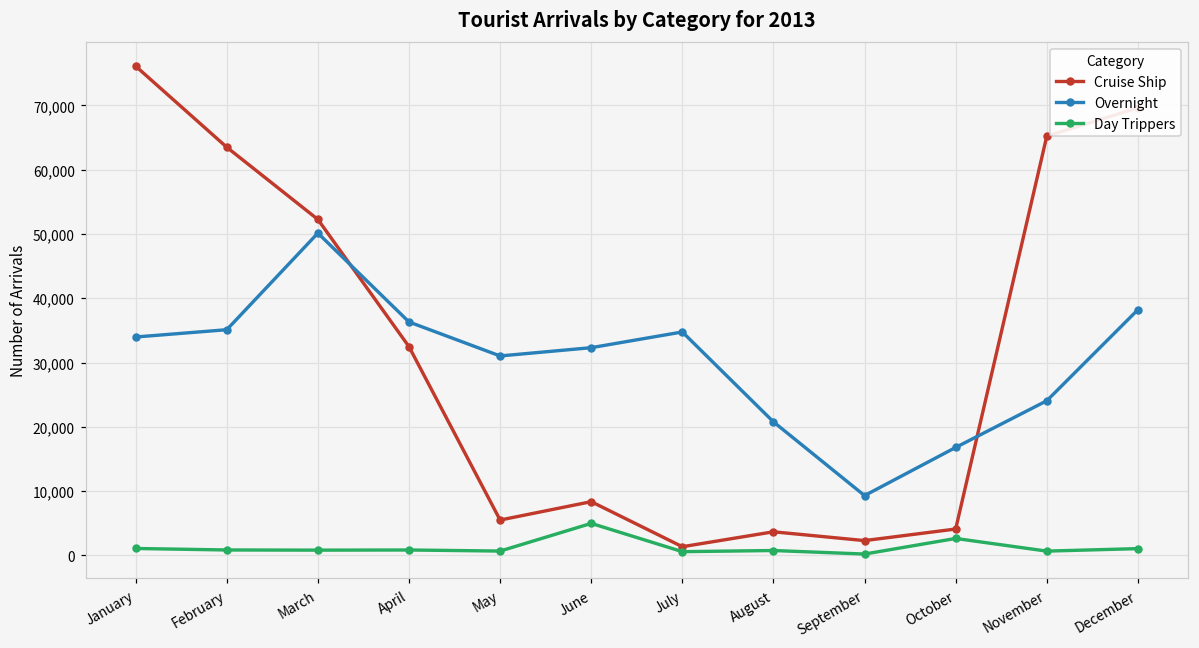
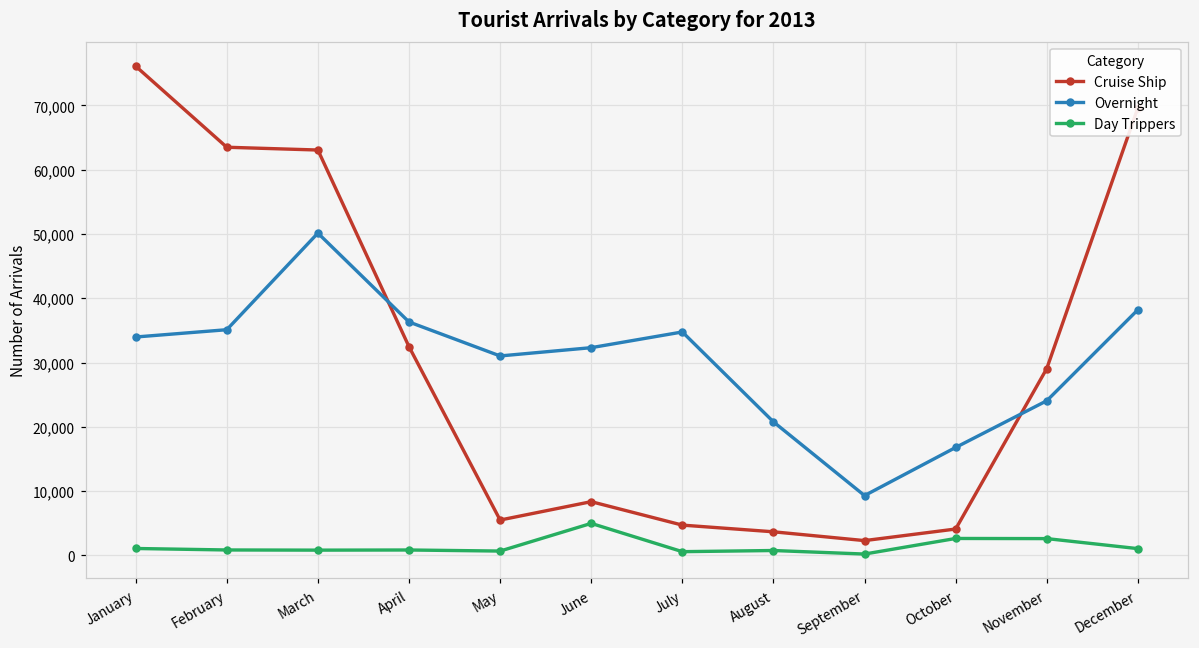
  {
    "Cruise Ship": {
      "January": "76,000",
      "February": "63,000",
-     "March": "52,000",
+     "March": "63,000",
      "April": "32,000",
      "May": "5,000",
      "June": "8,000",
-     "July": "1,000",
+     "July": "5,000",
      "August": "4,000",
      "September": "2,000",
      "October": "4,000",
-     "November": "65,000"
+     "November": "29,000"
    },
    "Overnight": {
      "January": "34,000",
      "February": "35,000",
      "March": "50,000",
      "April": "36,000",
      "May": "31,000",
      "June": "32,000",
      "July": "35,000",
      "August": "21,000",
      "September": "9,000",
      "October": "17,000",
      "November": "24,000",
      "December": "38,000"
    },
    "Day Trippers": {
      "January": "1,000",
      "February": "1,000",
      "March": "1,000",
      "April": "1,000",
      "May": "1,000",
      "June": "5,000",
      "July": "1,000",
      "August": "1,000",
      "September": "0",
      "October": "3,000",
-     "November": "1,000",
+     "November": "3,000",
      "December": "1,000"
    }
  }
